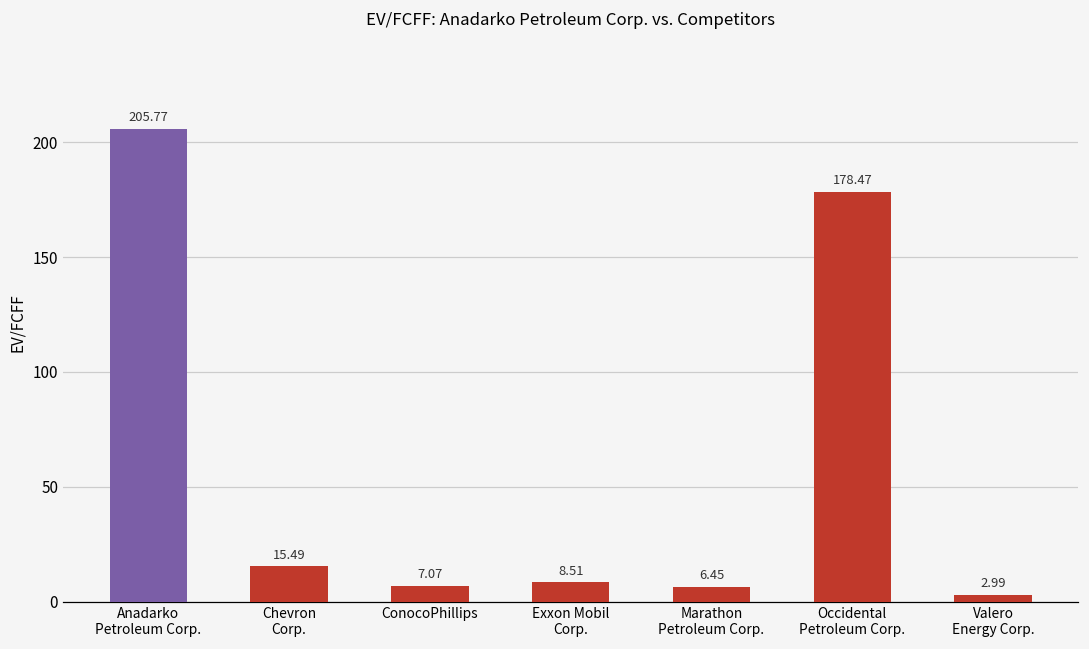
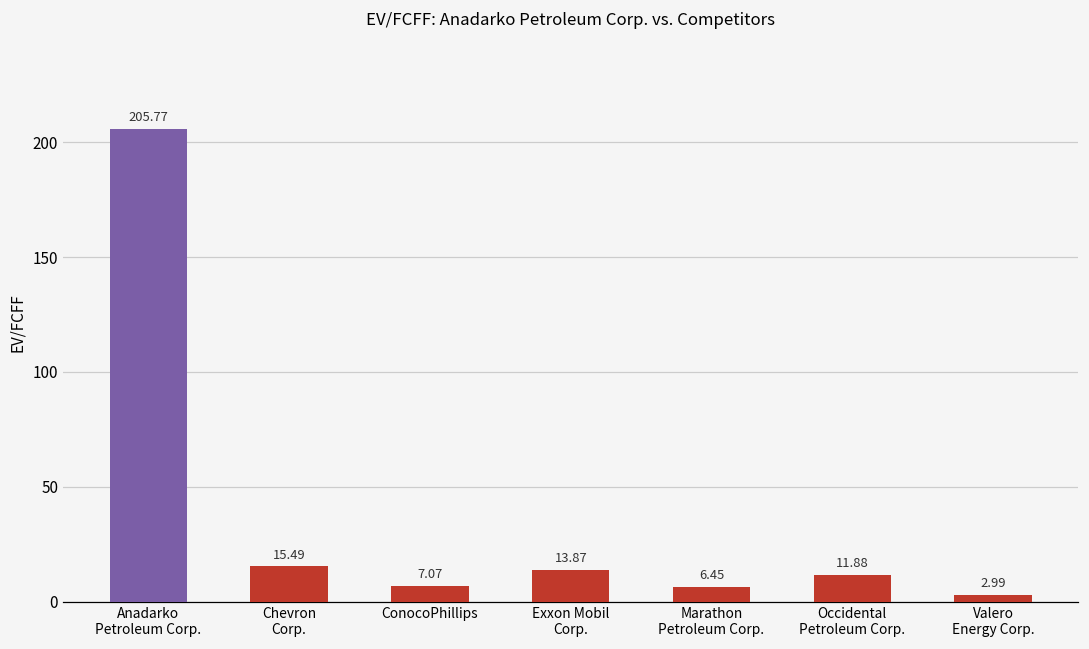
  {
    "Anadarko Petroleum Corp.": 205.77,
    "Chevron Corp.": 15.49,
    "ConocoPhillips": 7.07,
-   "Exxon Mobil Corp.": 8.51,
+   "Exxon Mobil Corp.": 13.87,
    "Marathon Petroleum Corp.": 6.45,
-   "Occidental Petroleum Corp.": 178.47,
+   "Occidental Petroleum Corp.": 11.88,
    "Valero Energy Corp.": 2.99
  }
